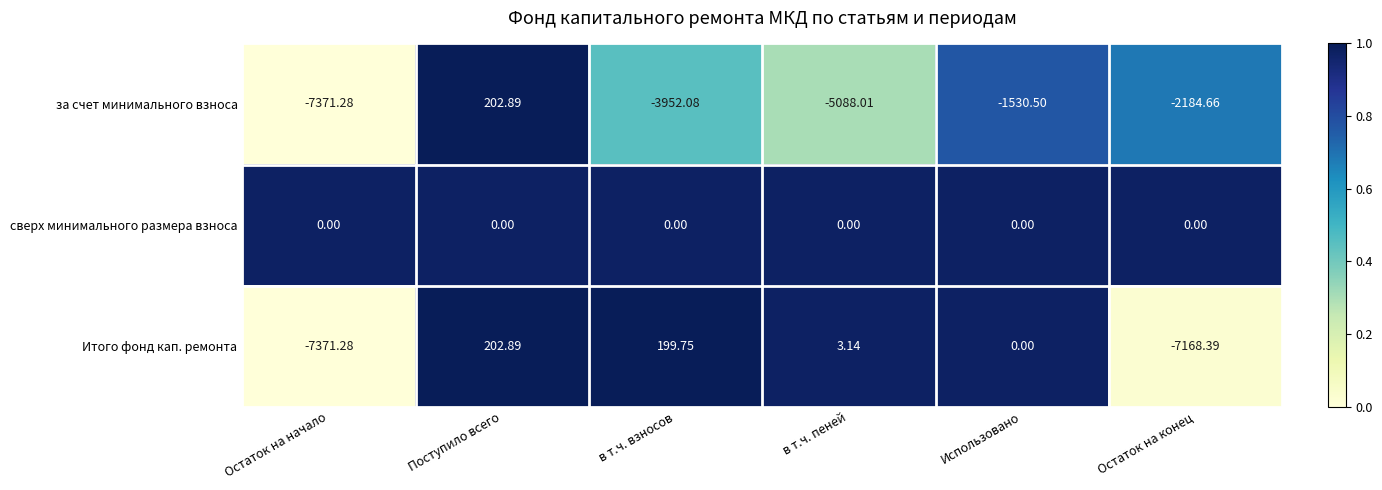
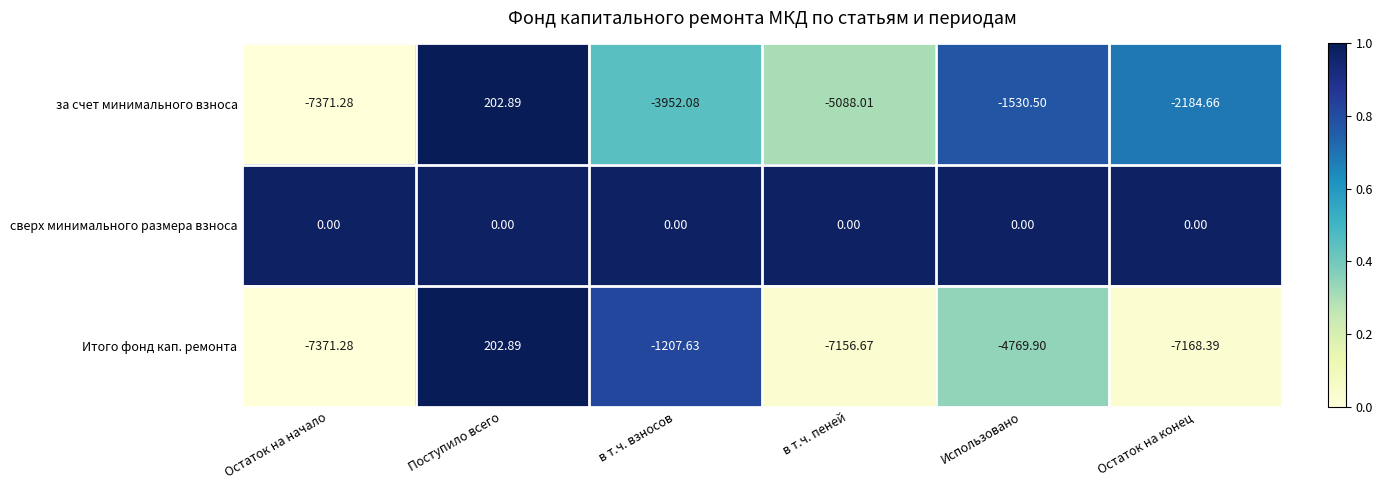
  {
    "за счет минимального взноса": {
      "Остаток на начало": -7371.28,
      "Поступило всего": 202.89,
      "в т.ч. взносов": -3952.08,
      "в т.ч. пеней": -5088.01,
      "Использовано": -1530.50,
      "Остаток на конец": -2184.66
    },
    "сверх минимального размера взноса": {
      "Остаток на начало": 0.00,
      "Поступило всего": 0.00,
      "в т.ч. взносов": 0.00,
      "в т.ч. пеней": 0.00,
      "Использовано": 0.00,
      "Остаток на конец": 0.00
    },
    "Итого фонд кап. ремонта": {
      "Остаток на начало": -7371.28,
      "Поступило всего": 202.89,
-     "в т.ч. взносов": 199.75,
-     "в т.ч. пеней": 3.14,
-     "Использовано": 0.00,
+     "в т.ч. взносов": -1207.63,
+     "в т.ч. пеней": -7156.67,
+     "Использовано": -4769.90,
      "Остаток на конец": -7168.39
    }
  }
